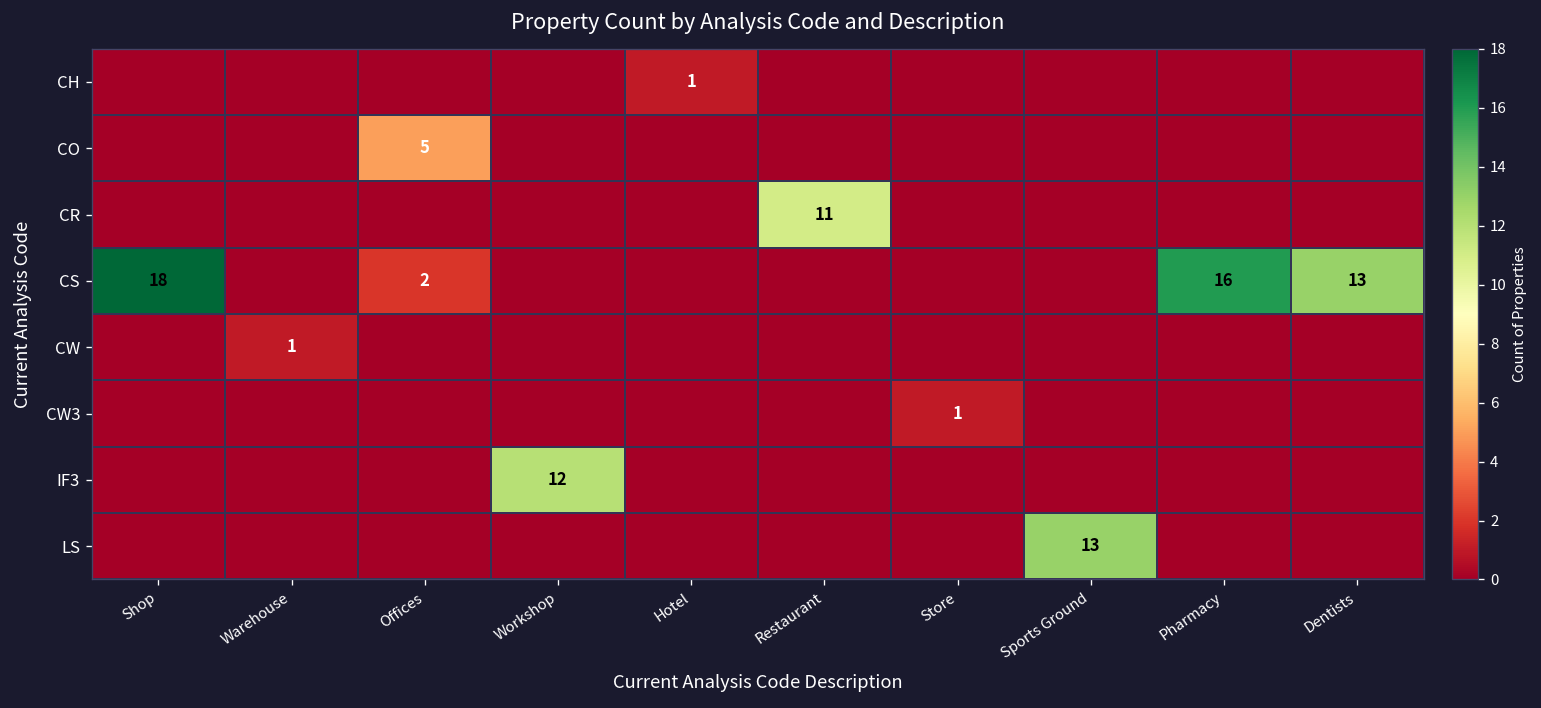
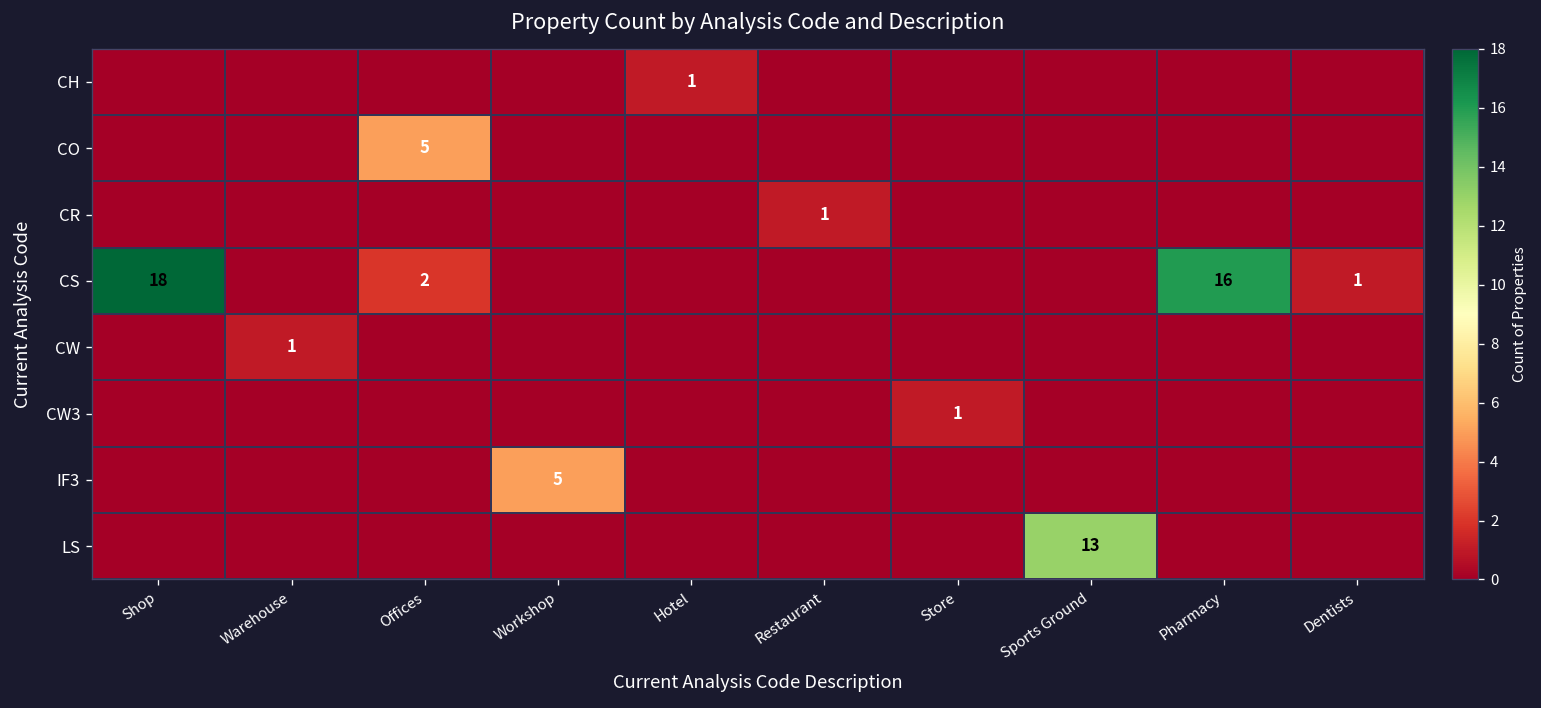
  {
    "CH": {
      "Hotel": 1
    },
    "CO": {
      "Offices": 5
    },
    "CR": {
-     "Restaurant": 11
+     "Restaurant": 1
    },
    "CS": {
      "Shop": 18,
      "Offices": 2,
      "Pharmacy": 16,
-     "Dentists": 13
+     "Dentists": 1
    },
    "CW": {
      "Warehouse": 1
    },
    "CW3": {
      "Store": 1
    },
    "IF3": {
-     "Workshop": 12
+     "Workshop": 5
    },
    "LS": {
      "Sports Ground": 13
    }
  }
